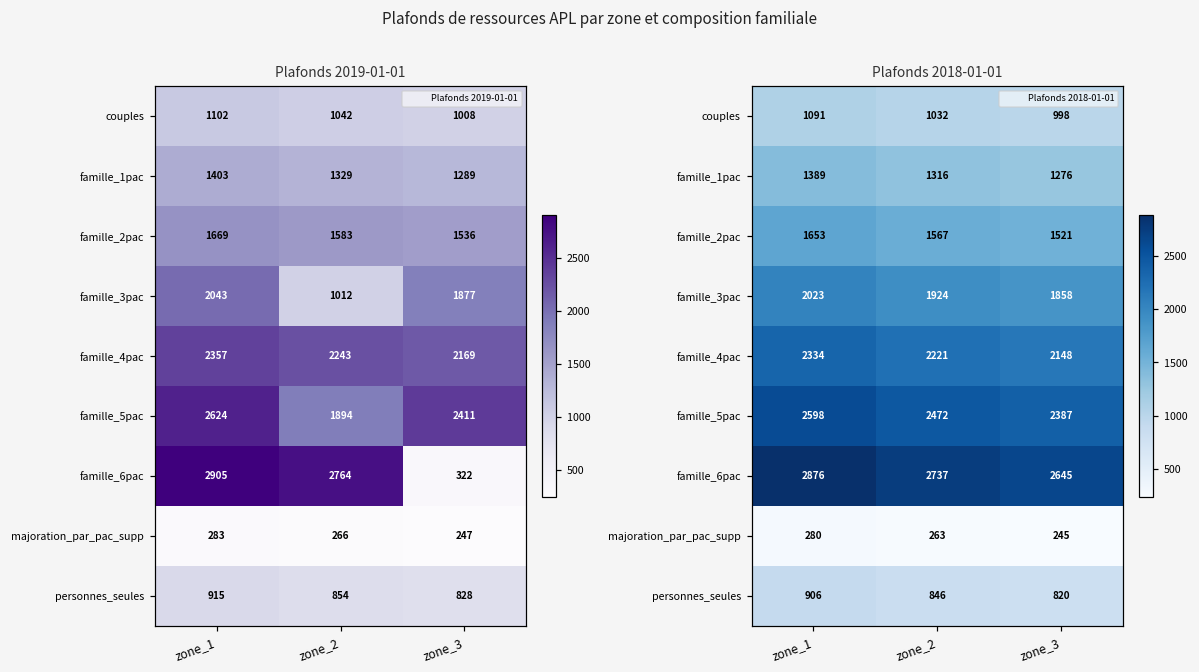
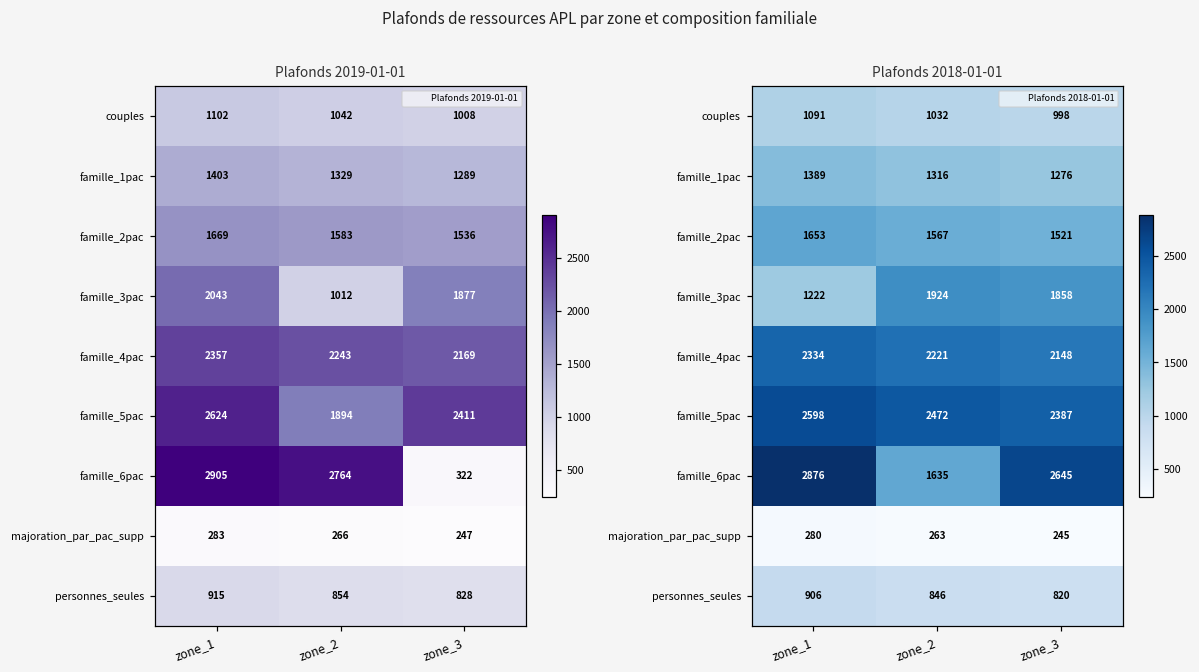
  {
    "Plafonds 2019-01-01": {
      "couples": {
        "zone_1": 1102,
        "zone_2": 1042,
        "zone_3": 1008
      },
      "famille_1pac": {
        "zone_1": 1403,
        "zone_2": 1329,
        "zone_3": 1289
      },
      "famille_2pac": {
        "zone_1": 1669,
        "zone_2": 1583,
        "zone_3": 1536
      },
      "famille_3pac": {
        "zone_1": 2043,
        "zone_2": 1012,
        "zone_3": 1877
      },
      "famille_4pac": {
        "zone_1": 2357,
        "zone_2": 2243,
        "zone_3": 2169
      },
      "famille_5pac": {
        "zone_1": 2624,
        "zone_2": 1894,
        "zone_3": 2411
      },
      "famille_6pac": {
        "zone_1": 2905,
        "zone_2": 2764,
        "zone_3": 322
      },
      "majoration_par_pac_supp": {
        "zone_1": 283,
        "zone_2": 266,
        "zone_3": 247
      },
      "personnes_seules": {
        "zone_1": 915,
        "zone_2": 854,
        "zone_3": 828
      }
    },
    "Plafonds 2018-01-01": {
      "couples": {
        "zone_1": 1091,
        "zone_2": 1032,
        "zone_3": 998
      },
      "famille_1pac": {
        "zone_1": 1389,
        "zone_2": 1316,
        "zone_3": 1276
      },
      "famille_2pac": {
        "zone_1": 1653,
        "zone_2": 1567,
        "zone_3": 1521
      },
      "famille_3pac": {
-       "zone_1": 2023,
+       "zone_1": 1222,
        "zone_2": 1924,
        "zone_3": 1858
      },
      "famille_4pac": {
        "zone_1": 2334,
        "zone_2": 2221,
        "zone_3": 2148
      },
      "famille_5pac": {
        "zone_1": 2598,
        "zone_2": 2472,
        "zone_3": 2387
      },
      "famille_6pac": {
        "zone_1": 2876,
-       "zone_2": 2737,
+       "zone_2": 1635,
        "zone_3": 2645
      },
      "majoration_par_pac_supp": {
        "zone_1": 280,
        "zone_2": 263,
        "zone_3": 245
      },
      "personnes_seules": {
        "zone_1": 906,
        "zone_2": 846,
        "zone_3": 820
      }
    }
  }
